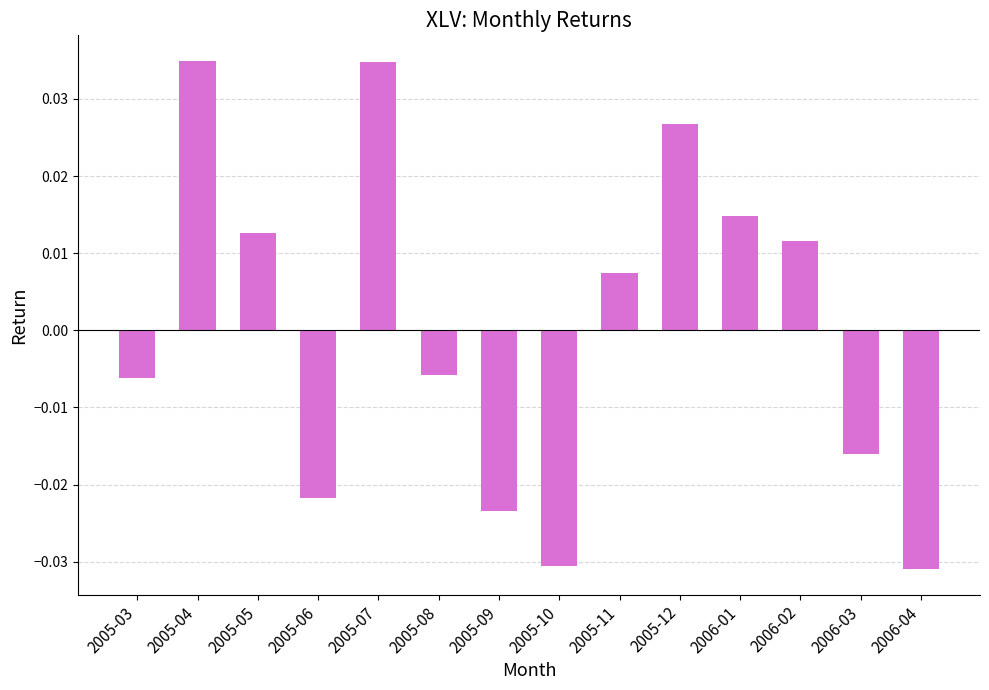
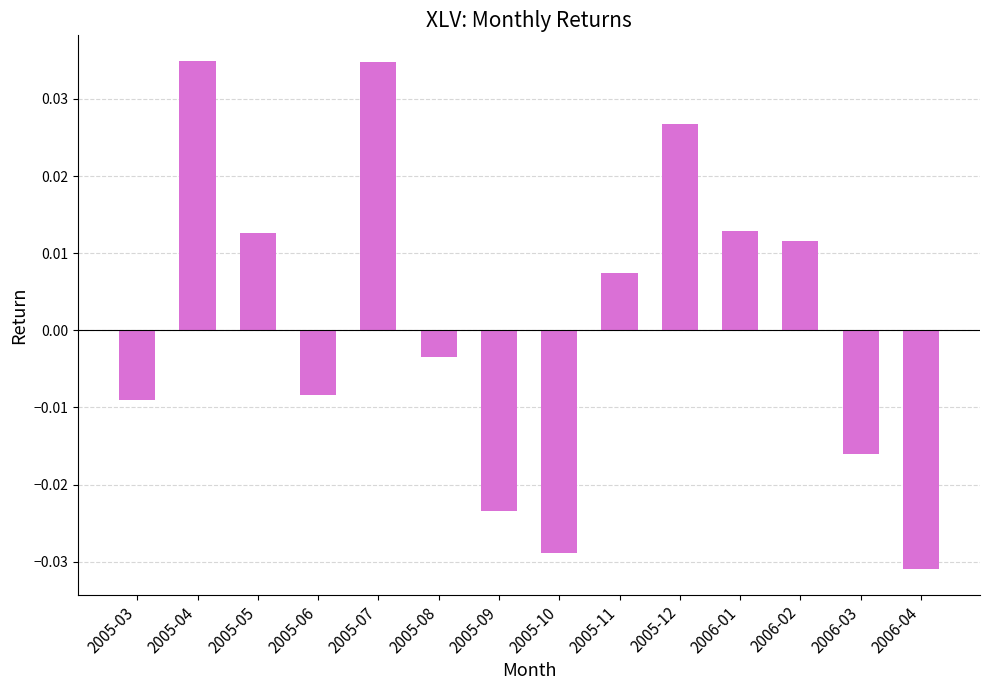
  {
-   "2005-03": -0.006,
+   "2005-03": -0.009,
    "2005-04": 0.035,
    "2005-05": 0.013,
-   "2005-06": -0.022,
+   "2005-06": -0.008,
    "2005-07": 0.035,
-   "2005-08": -0.006,
+   "2005-08": -0.003,
    "2005-09": -0.023,
-   "2005-10": -0.031,
+   "2005-10": -0.029,
    "2005-11": 0.007,
    "2005-12": 0.027,
-   "2006-01": 0.015,
+   "2006-01": 0.013,
    "2006-02": 0.012,
    "2006-03": -0.016,
    "2006-04": -0.031
  }
